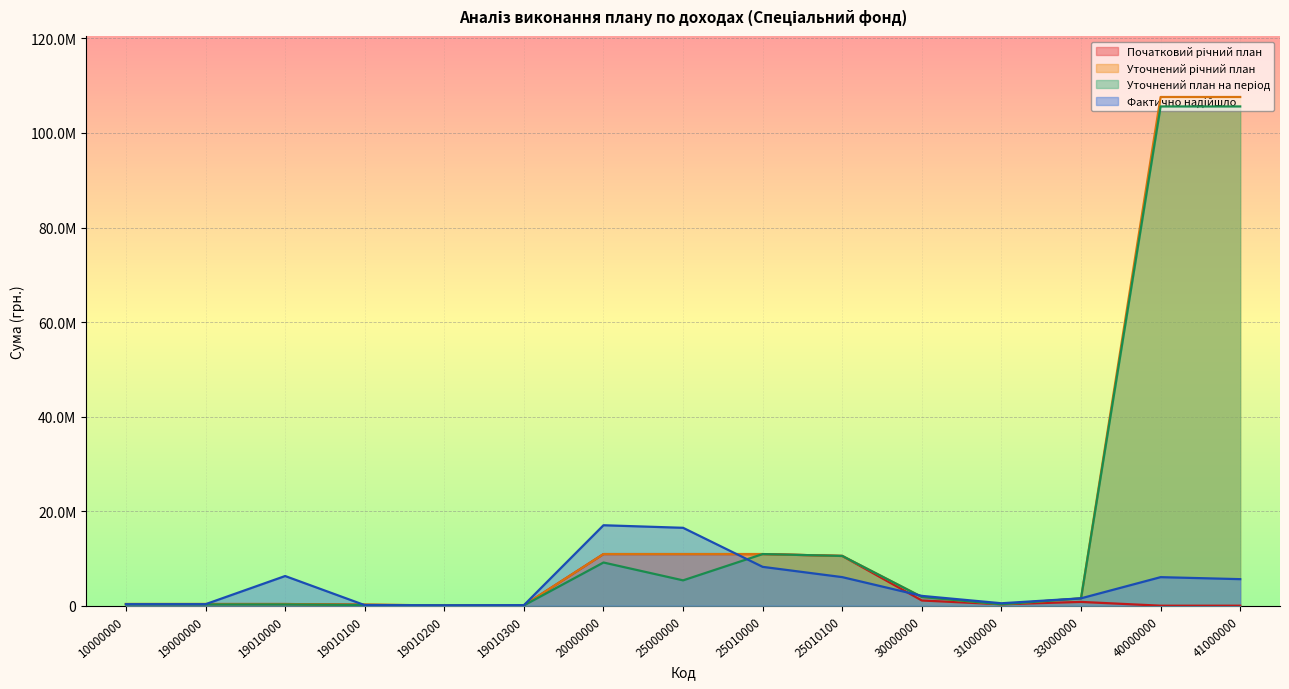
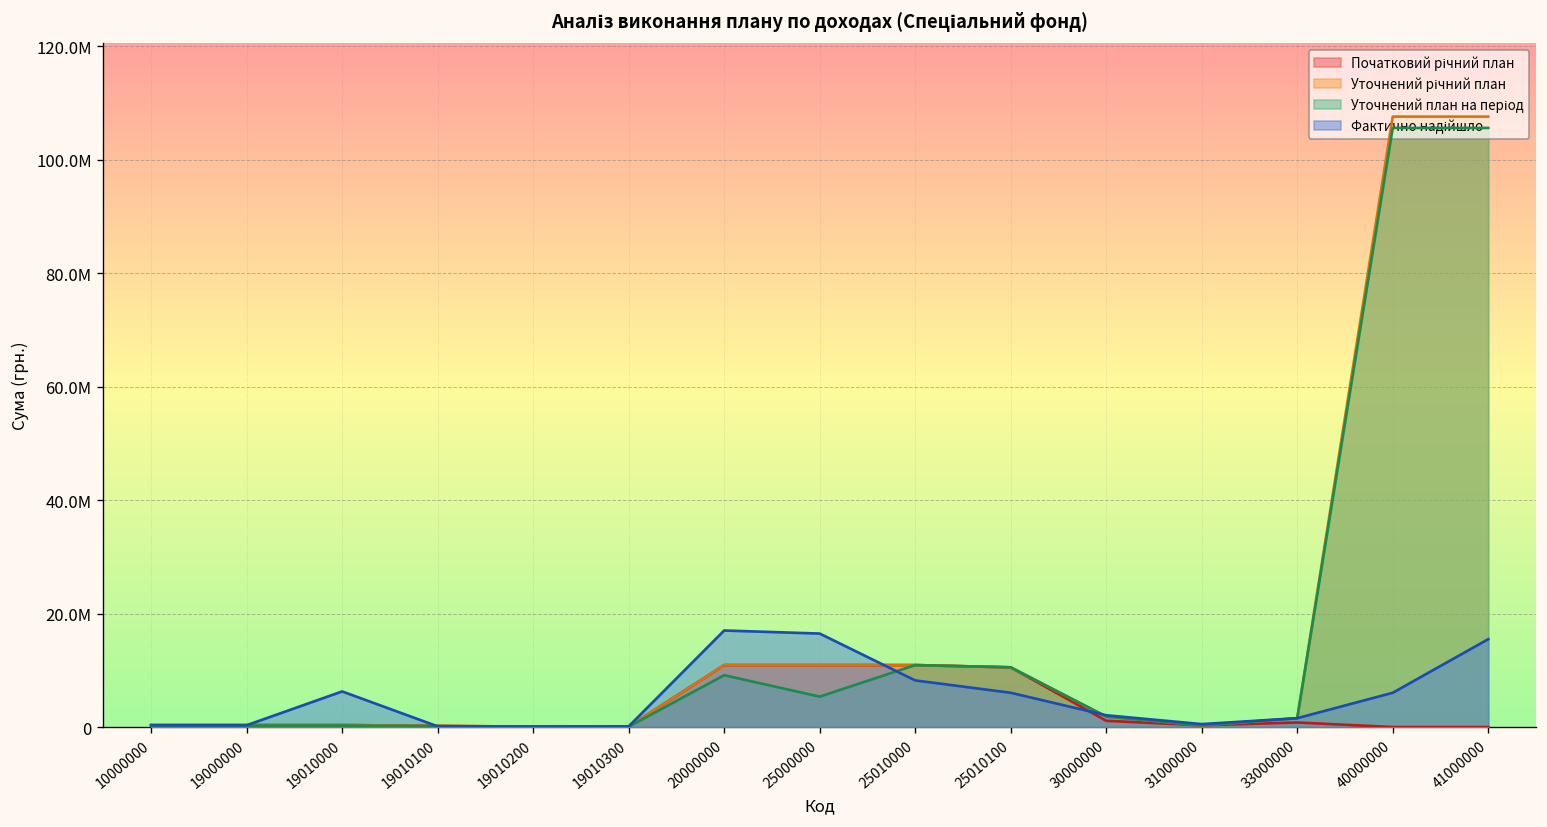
  {
    "Уточнений план на період": {
      "20000000": 9000000,
      "25000000": 5000000
    },
    "Фактично надійшло": {
      "19010000": 6000000,
      "20000000": 17000000,
      "25000000": 16000000,
      "25010000": 8000000,
      "25010100": 6000000,
      "40000000": 6000000,
-     "41000000": 6000000
+     "41000000": 15000000
    }
  }
